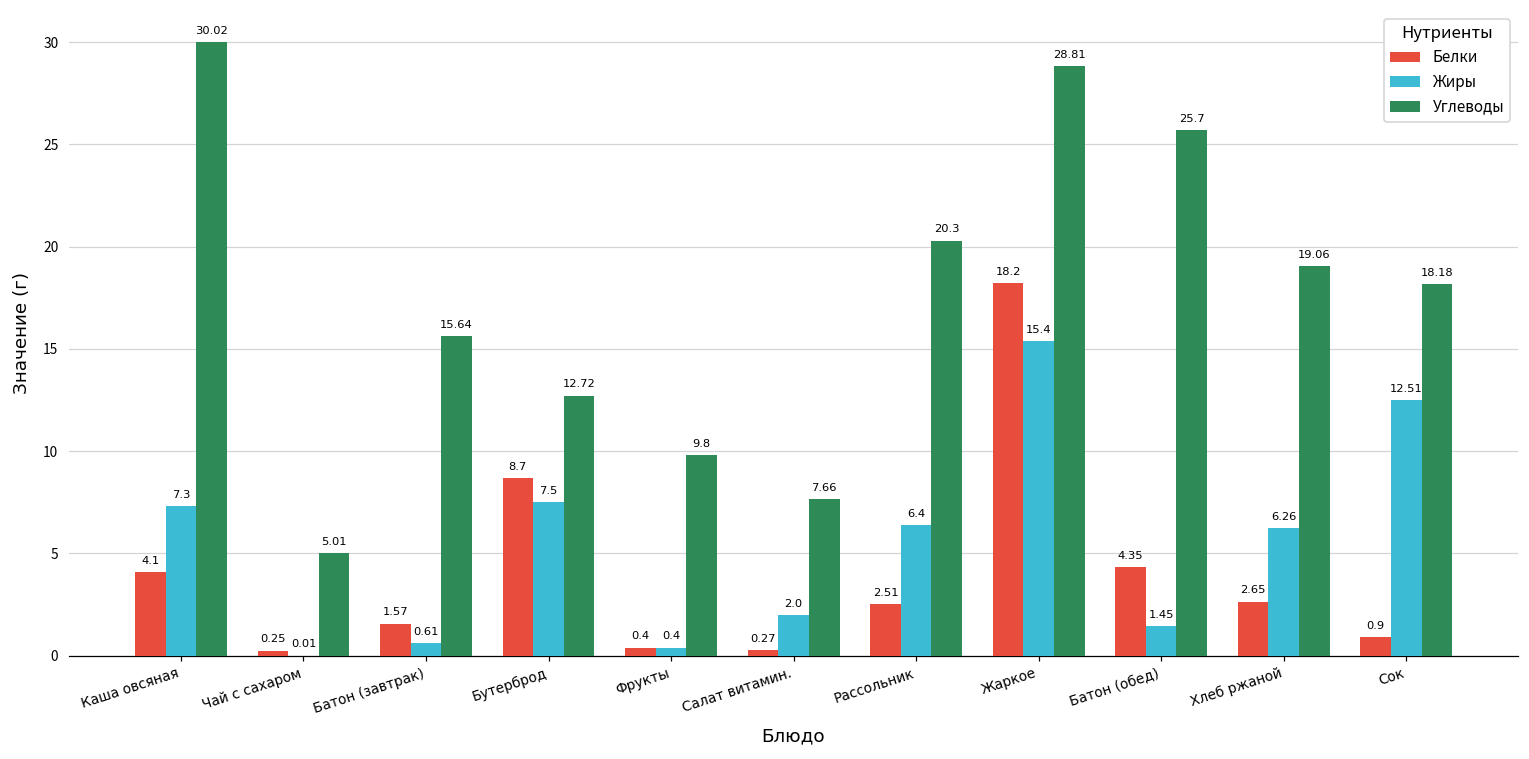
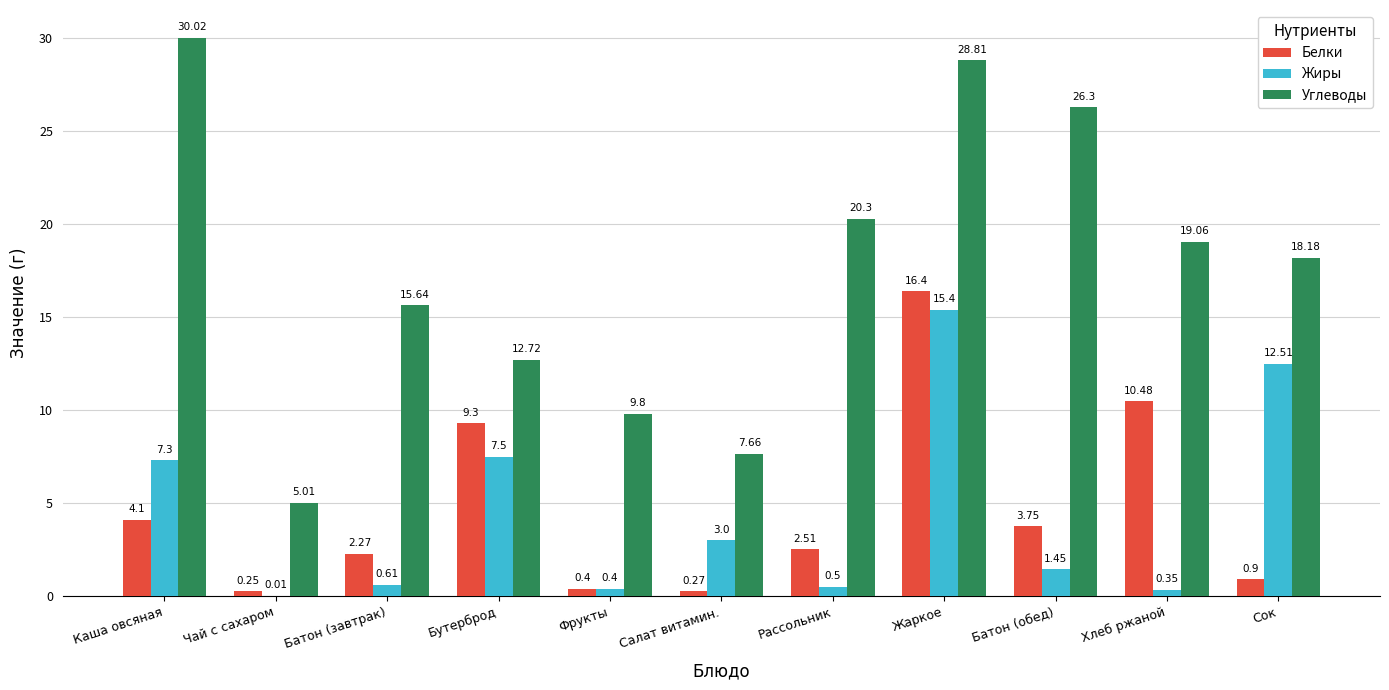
  {
    "Белки": {
      "Каша овсяная": 4.1,
      "Чай с сахаром": 0.25,
-     "Батон (завтрак)": 1.57,
-     "Бутерброд": 8.7,
+     "Батон (завтрак)": 2.27,
+     "Бутерброд": 9.3,
      "Фрукты": 0.4,
      "Салат витамин.": 0.27,
      "Рассольник": 2.51,
-     "Жаркое": 18.2,
-     "Батон (обед)": 4.35,
-     "Хлеб ржаной": 2.65,
+     "Жаркое": 16.4,
+     "Батон (обед)": 3.75,
+     "Хлеб ржаной": 10.48,
      "Сок": 0.9
    },
    "Жиры": {
      "Каша овсяная": 7.3,
      "Чай с сахаром": 0.01,
      "Батон (завтрак)": 0.61,
      "Бутерброд": 7.5,
      "Фрукты": 0.4,
-     "Салат витамин.": 2.0,
-     "Рассольник": 6.4,
+     "Салат витамин.": 3.0,
+     "Рассольник": 0.5,
      "Жаркое": 15.4,
      "Батон (обед)": 1.45,
-     "Хлеб ржаной": 6.26,
+     "Хлеб ржаной": 0.35,
      "Сок": 12.51
    },
    "Углеводы": {
      "Каша овсяная": 30.02,
      "Чай с сахаром": 5.01,
      "Батон (завтрак)": 15.64,
      "Бутерброд": 12.72,
      "Фрукты": 9.8,
      "Салат витамин.": 7.66,
      "Рассольник": 20.3,
      "Жаркое": 28.81,
-     "Батон (обед)": 25.7,
+     "Батон (обед)": 26.3,
      "Хлеб ржаной": 19.06,
      "Сок": 18.18
    }
  }
